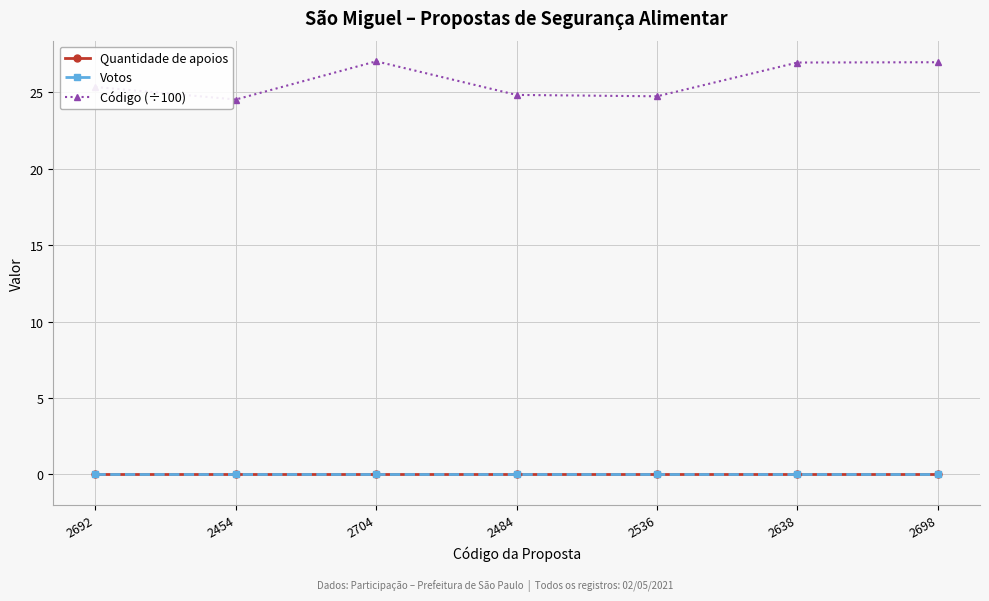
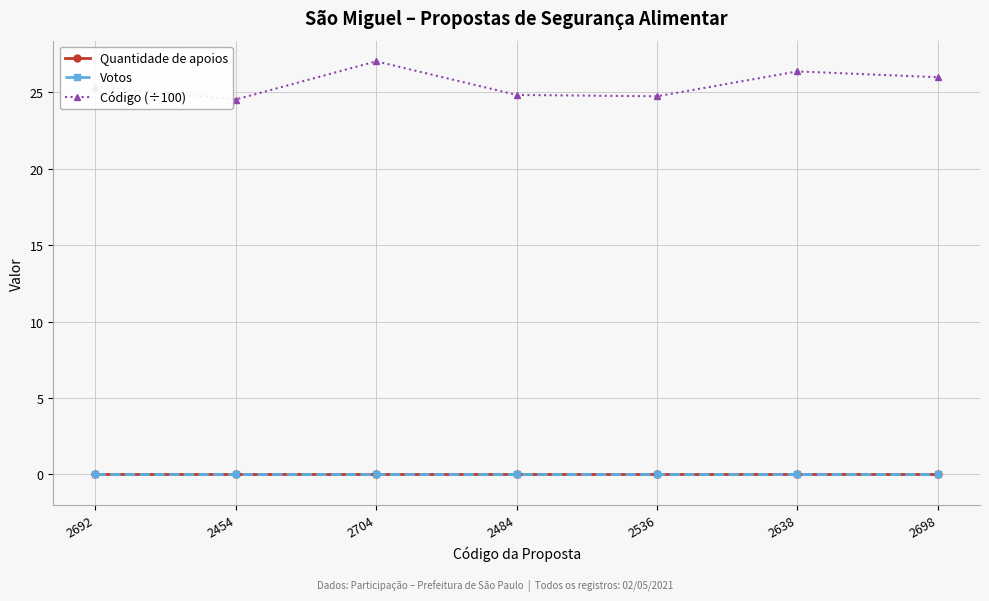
  {
    "Votos": {
      "2692": 0.0,
      "2454": 0.0,
      "2704": 0.0,
      "2484": 0.0,
      "2536": 0.0,
      "2638": 0.0,
      "2698": 0.0
    },
    "Código (÷100)": {
      "2454": 24.5,
      "2704": 27.0,
      "2484": 24.8,
      "2536": 24.8,
-     "2638": 27.0,
-     "2698": 27.0
+     "2638": 26.4,
+     "2698": 26.0
    }
  }
